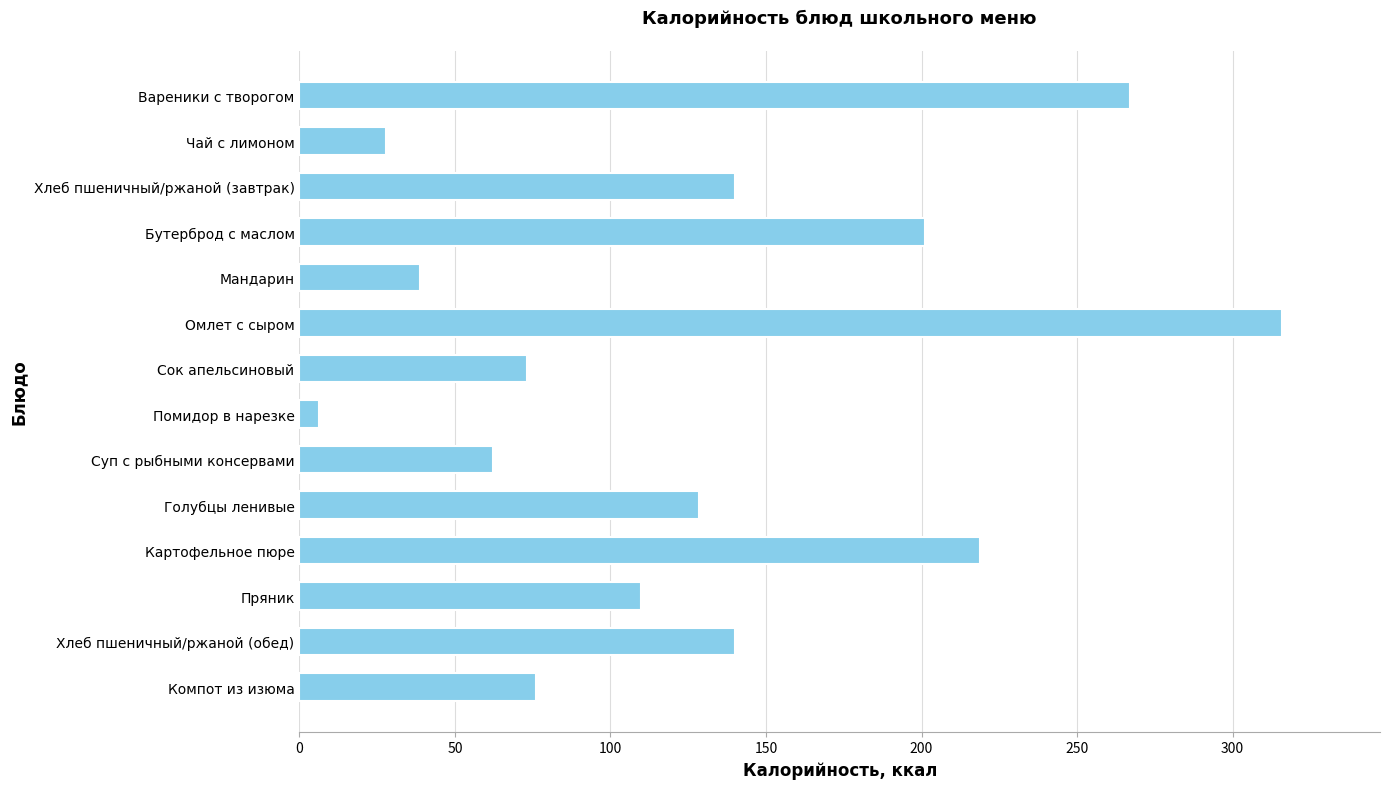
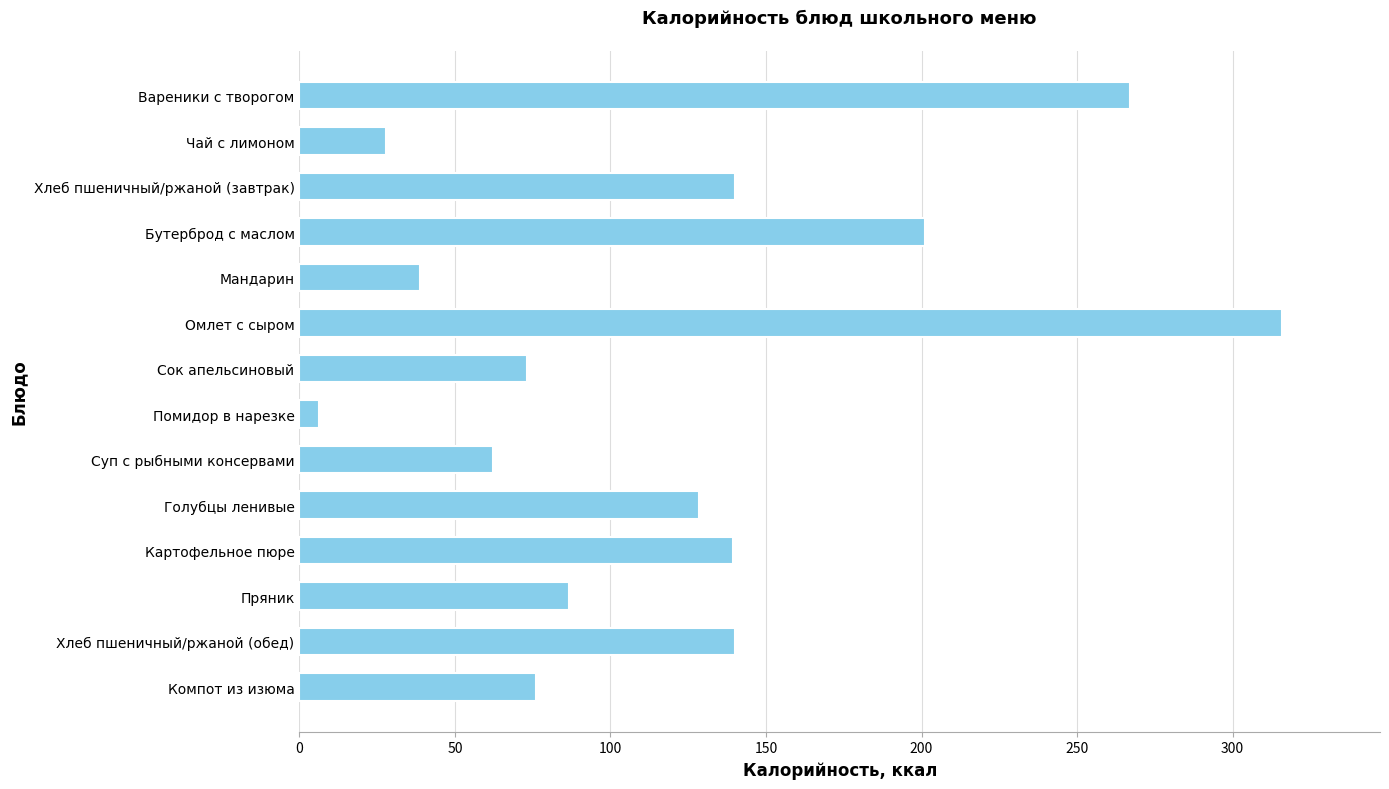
  {
    "Вареники с творогом": 267,
    "Чай с лимоном": 28,
    "Хлеб пшеничный/ржаной (завтрак)": 140,
    "Бутерброд с маслом": 201,
    "Мандарин": 39,
    "Омлет с сыром": 316,
    "Сок апельсиновый": 73,
    "Помидор в нарезке": 6,
    "Суп с рыбными консервами": 62,
    "Голубцы ленивые": 128,
-   "Картофельное пюре": 219,
-   "Пряник": 110,
+   "Картофельное пюре": 139,
+   "Пряник": 87,
    "Хлеб пшеничный/ржаной (обед)": 140,
    "Компот из изюма": 76
  }
